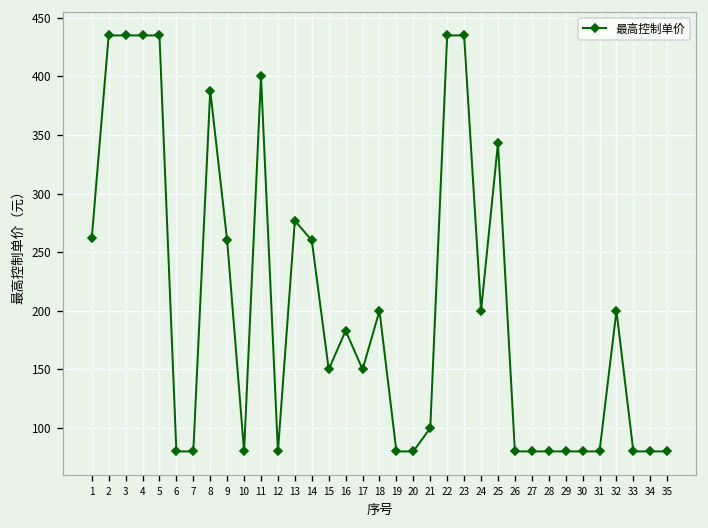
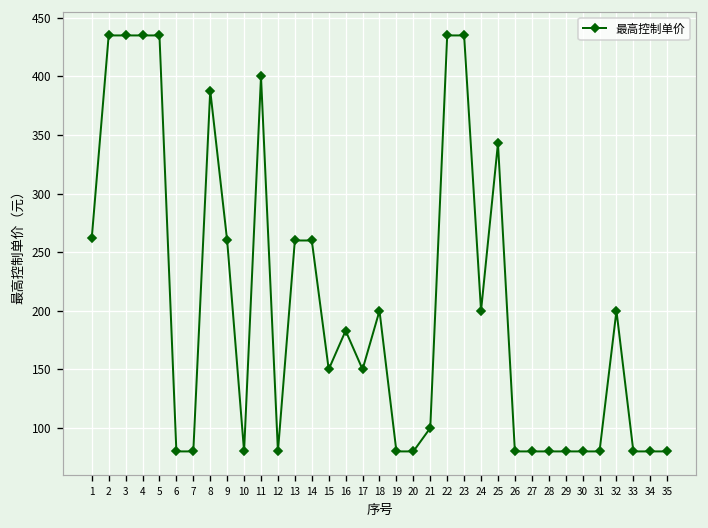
  {
    "1": 260,
    "2": 440,
    "3": 440,
    "4": 440,
    "5": 440,
    "6": 80,
    "7": 80,
    "8": 390,
    "9": 260,
    "10": 80,
    "11": 400,
    "12": 80,
-   "13": 280,
+   "13": 260,
    "14": 260,
    "15": 150,
    "16": 180,
    "17": 150,
    "18": 200,
    "19": 80,
    "20": 80,
    "21": 100,
    "22": 440,
    "23": 440,
    "24": 200,
    "25": 340,
    "26": 80,
    "27": 80,
    "28": 80,
    "29": 80,
    "30": 80,
    "31": 80,
    "32": 200,
    "33": 80,
    "34": 80,
    "35": 80
  }
